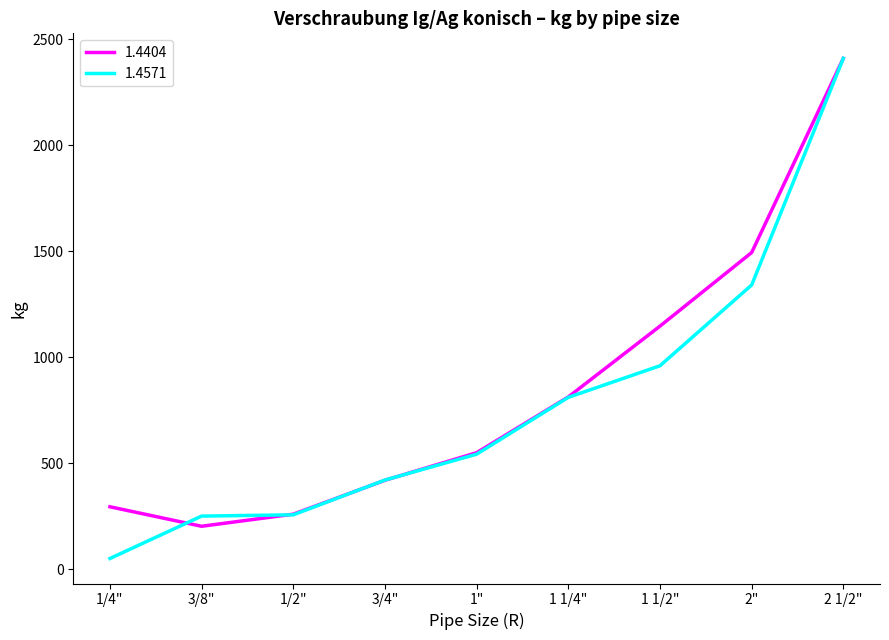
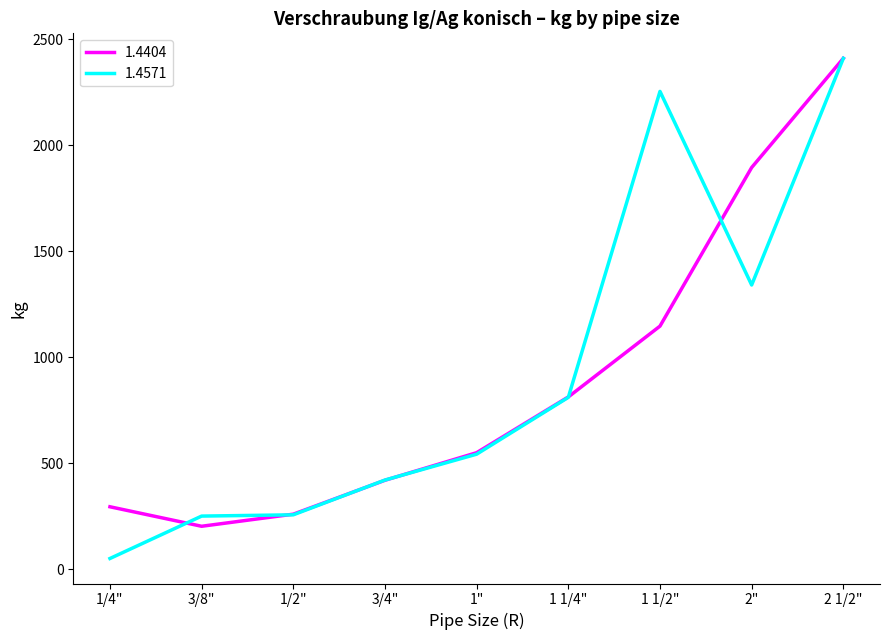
  {
    "1.4404": {
      "1/4\"": 290,
      "3/8\"": 200,
      "1 1/2\"": 1150,
-     "2\"": 1490
+     "2\"": 1890
    },
    "1.4571": {
      "1/4\"": 50,
      "3/8\"": 250,
-     "1 1/2\"": 960,
+     "1 1/2\"": 2250,
      "2\"": 1340
    }
  }
